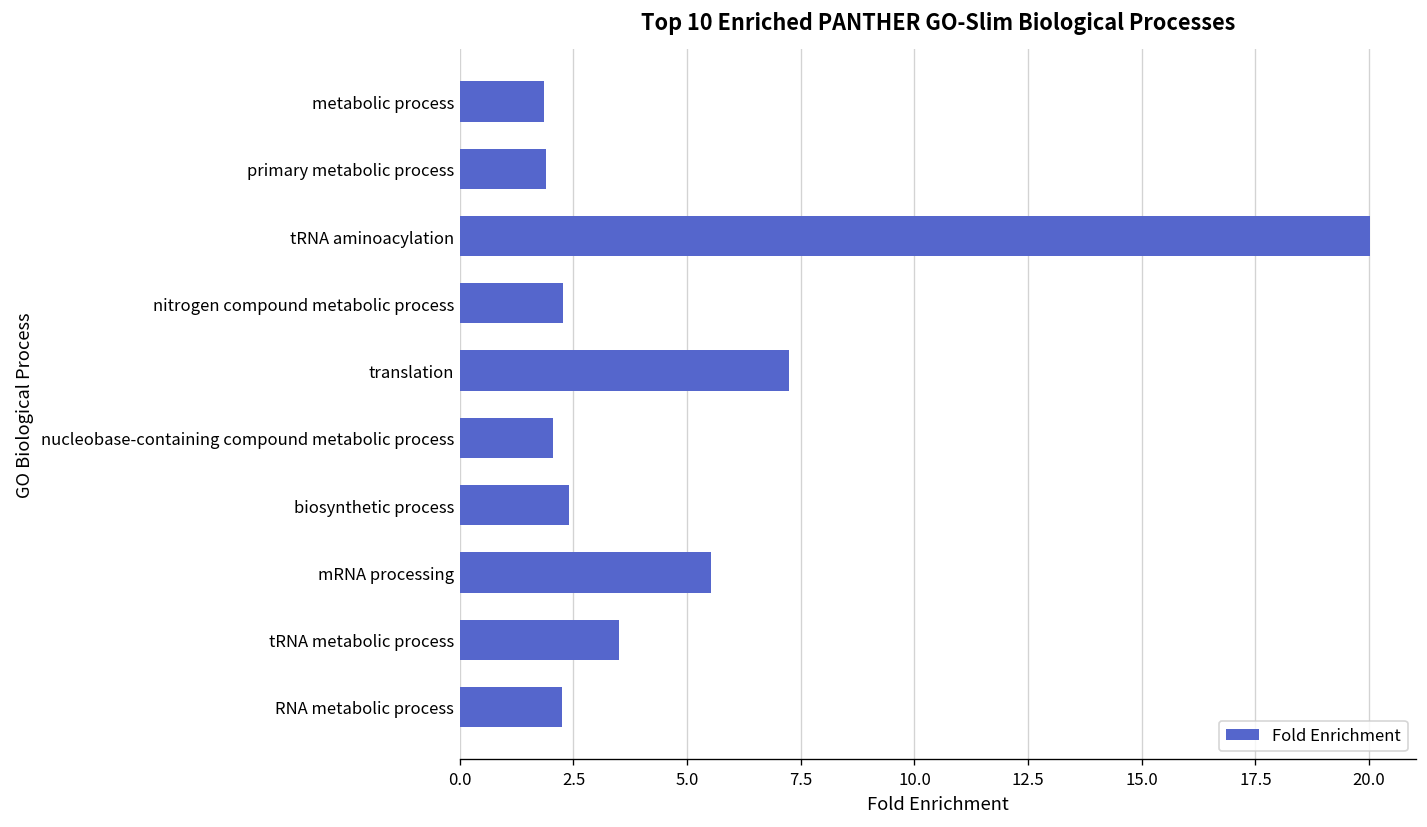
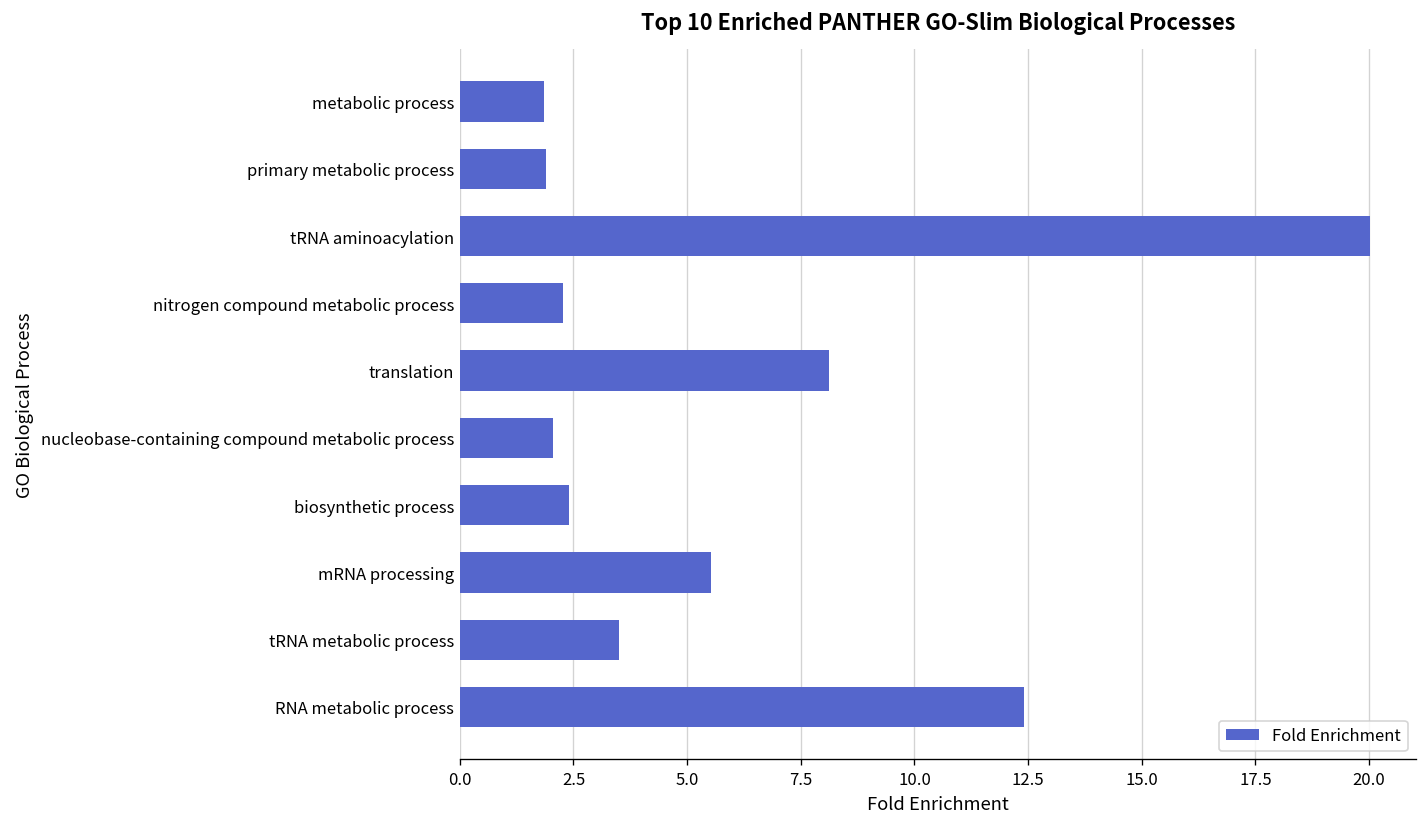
  {
    "metabolic process": 1.9,
    "primary metabolic process": 1.9,
    "tRNA aminoacylation": 20.0,
    "nitrogen compound metabolic process": 2.3,
-   "translation": 7.2,
+   "translation": 8.1,
    "nucleobase-containing compound metabolic process": 2.1,
    "biosynthetic process": 2.4,
    "mRNA processing": 5.5,
    "tRNA metabolic process": 3.5,
-   "RNA metabolic process": 2.3
+   "RNA metabolic process": 12.4
  }
